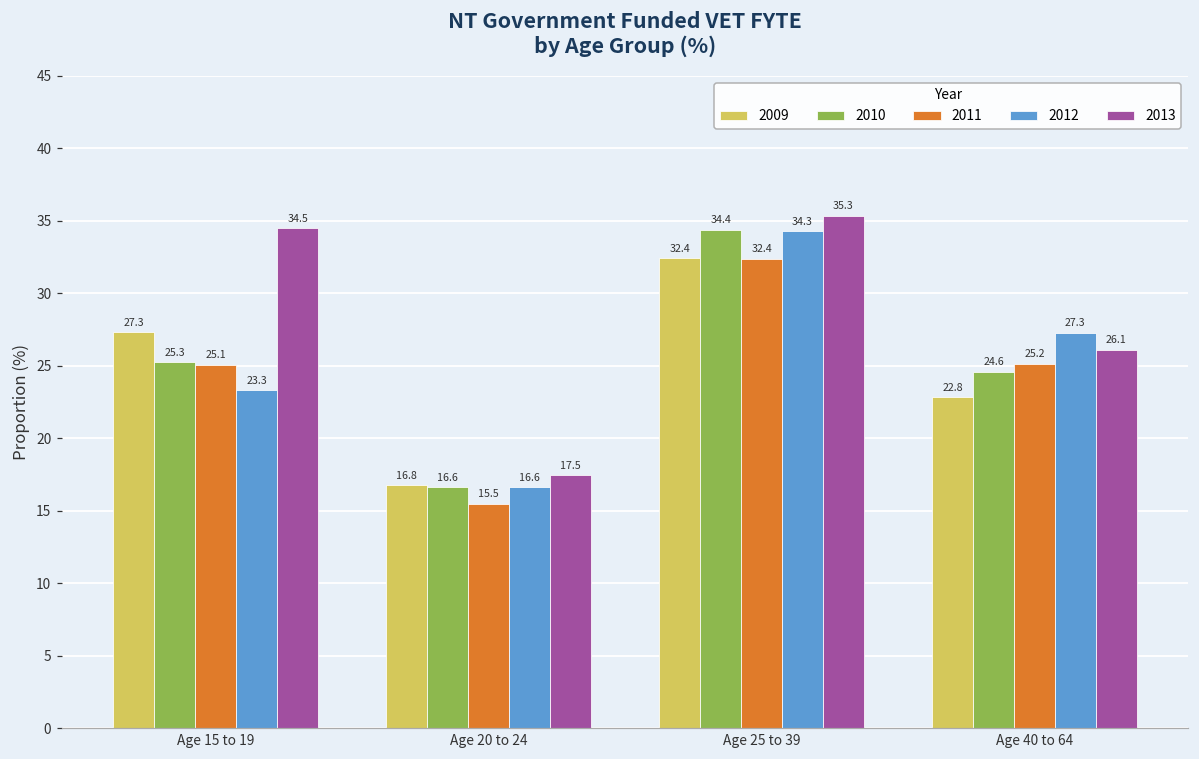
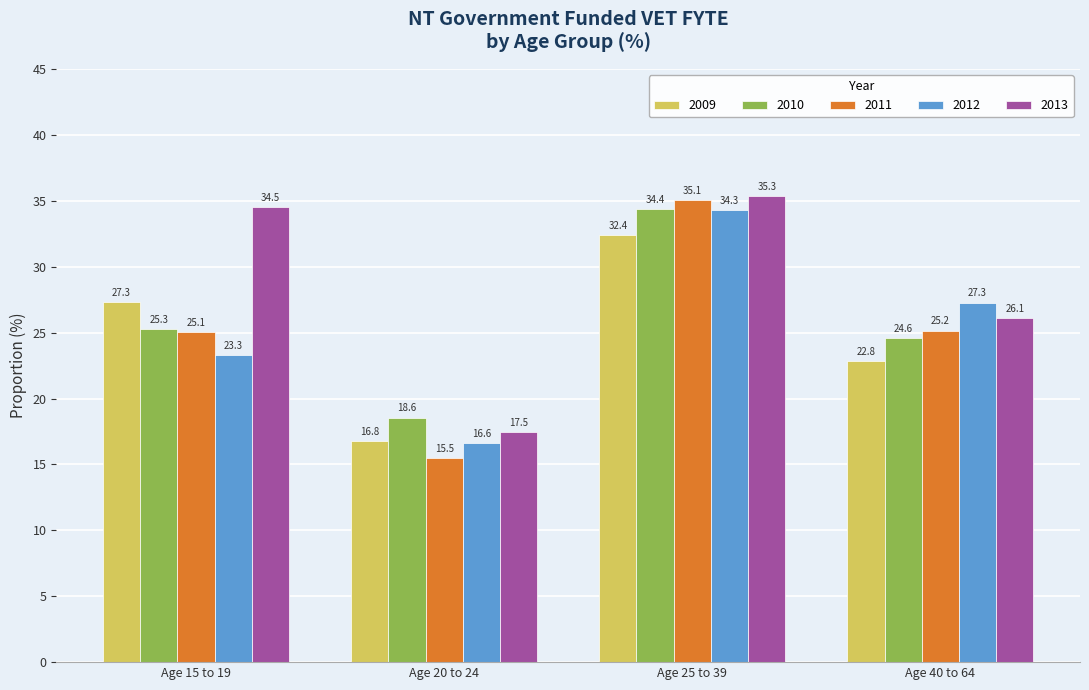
  {
    "2009": {
      "Age 15 to 19": 27.3,
      "Age 20 to 24": 16.8,
      "Age 25 to 39": 32.4,
      "Age 40 to 64": 22.8
    },
    "2010": {
      "Age 15 to 19": 25.3,
-     "Age 20 to 24": 16.6,
+     "Age 20 to 24": 18.6,
      "Age 25 to 39": 34.4,
      "Age 40 to 64": 24.6
    },
    "2011": {
      "Age 15 to 19": 25.1,
      "Age 20 to 24": 15.5,
-     "Age 25 to 39": 32.4,
+     "Age 25 to 39": 35.1,
      "Age 40 to 64": 25.2
    },
    "2012": {
      "Age 15 to 19": 23.3,
      "Age 20 to 24": 16.6,
      "Age 25 to 39": 34.3,
      "Age 40 to 64": 27.3
    },
    "2013": {
      "Age 15 to 19": 34.5,
      "Age 20 to 24": 17.5,
      "Age 25 to 39": 35.3,
      "Age 40 to 64": 26.1
    }
  }
